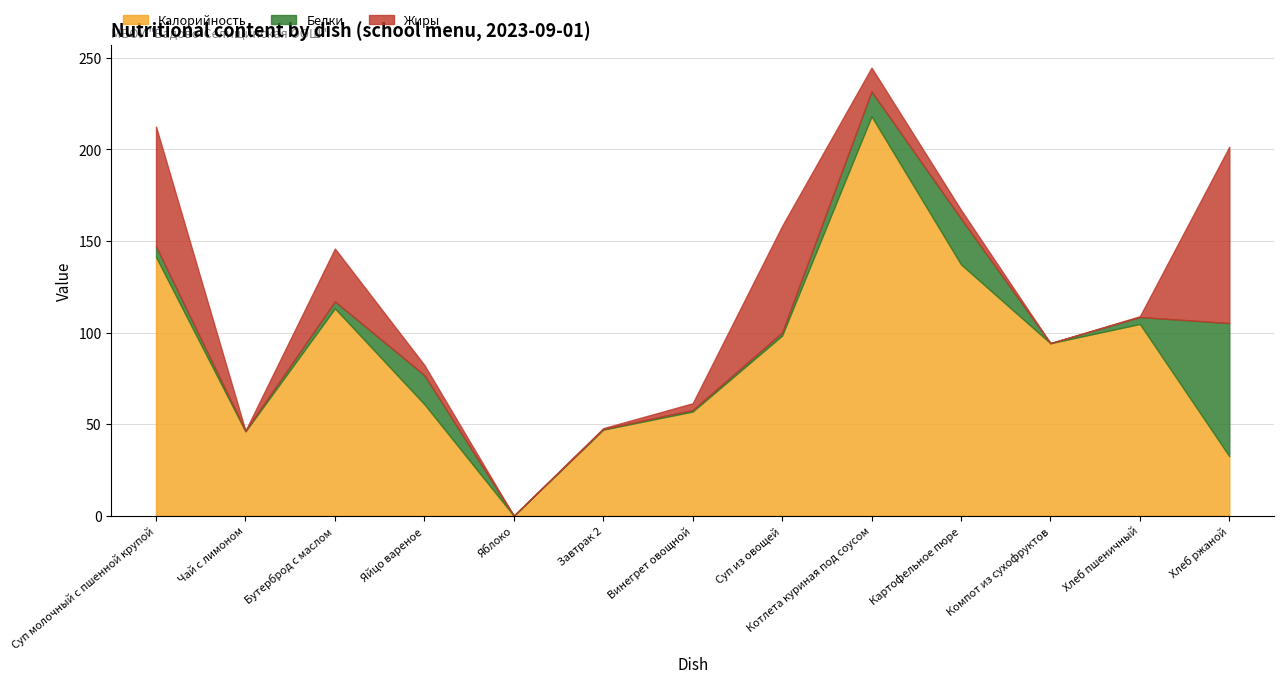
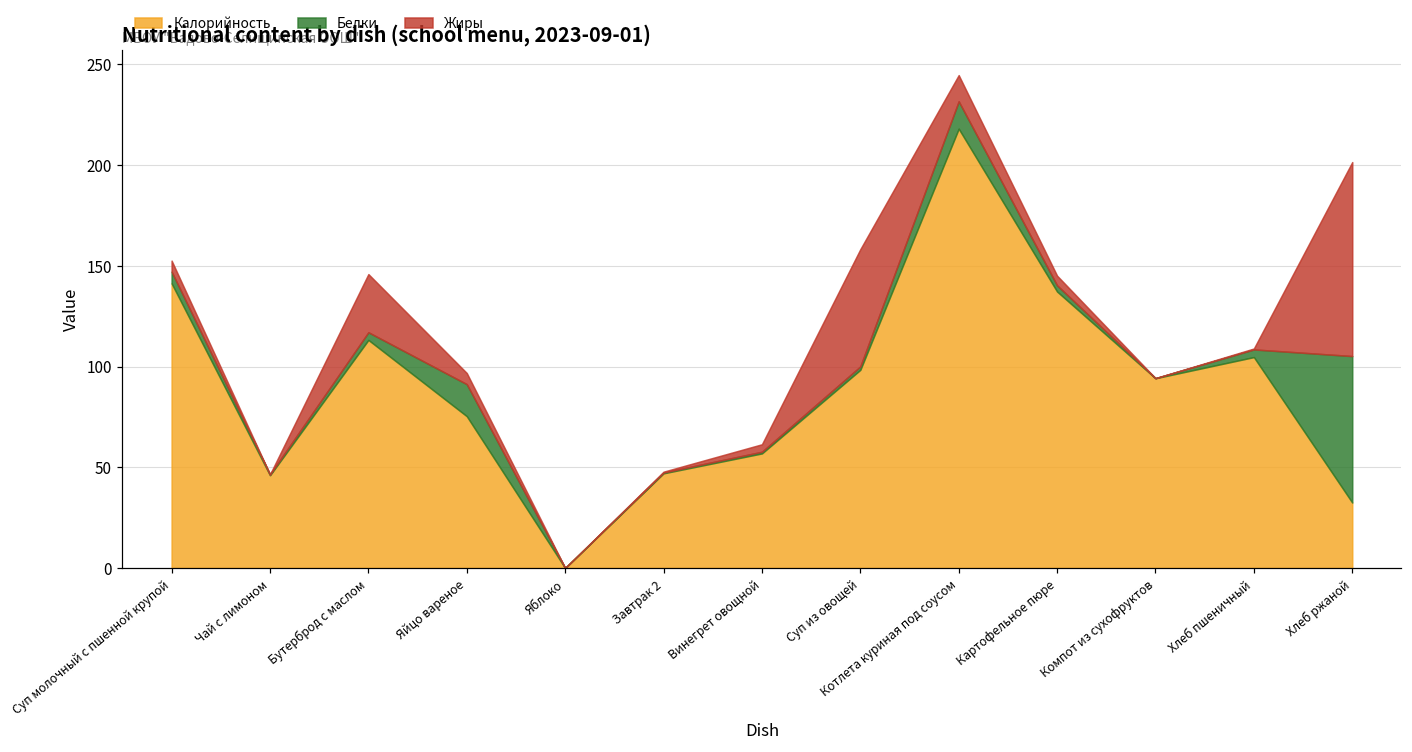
  {
    "Калорийность": {
      "Суп молочный с пшенной крупой": 141,
      "Бутерброд с маслом": 113,
-     "Яйцо вареное": 61,
+     "Яйцо вареное": 75,
      "Суп из овощей": 98,
      "Котлета куриная под соусом": 218,
      "Картофельное пюре": 137,
      "Хлеб пшеничный": 105,
      "Хлеб ржаной": 33
    },
    "Белки": {
      "Суп молочный с пшенной крупой": 6,
      "Бутерброд с маслом": 4,
      "Яйцо вареное": 16,
      "Суп из овощей": 2,
      "Котлета куриная под соусом": 14,
-     "Картофельное пюре": 25,
+     "Картофельное пюре": 3,
      "Хлеб ржаной": 73
    },
    "Жиры": {
-     "Суп молочный с пшенной крупой": 65,
+     "Суп молочный с пшенной крупой": 5,
      "Бутерброд с маслом": 29,
      "Яйцо вареное": 6,
      "Винегрет овощной": 4,
      "Суп из овощей": 58,
      "Котлета куриная под соусом": 13,
      "Картофельное пюре": 5,
      "Хлеб ржаной": 96
    }
  }
